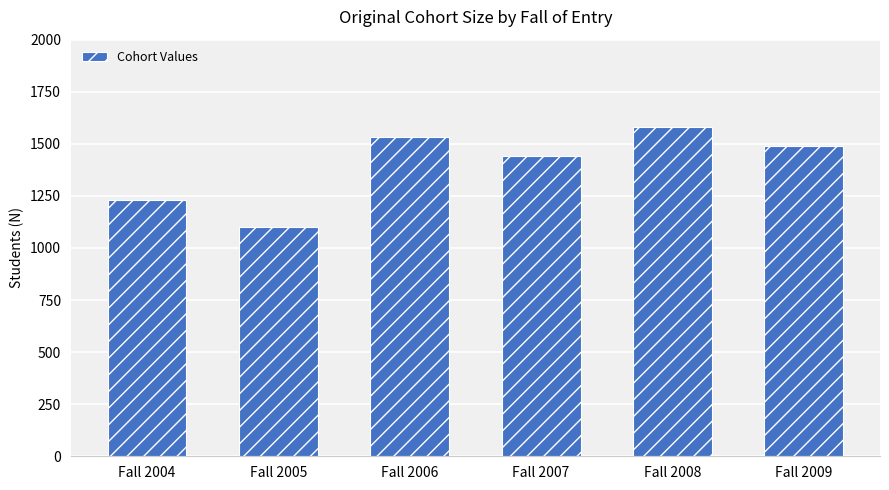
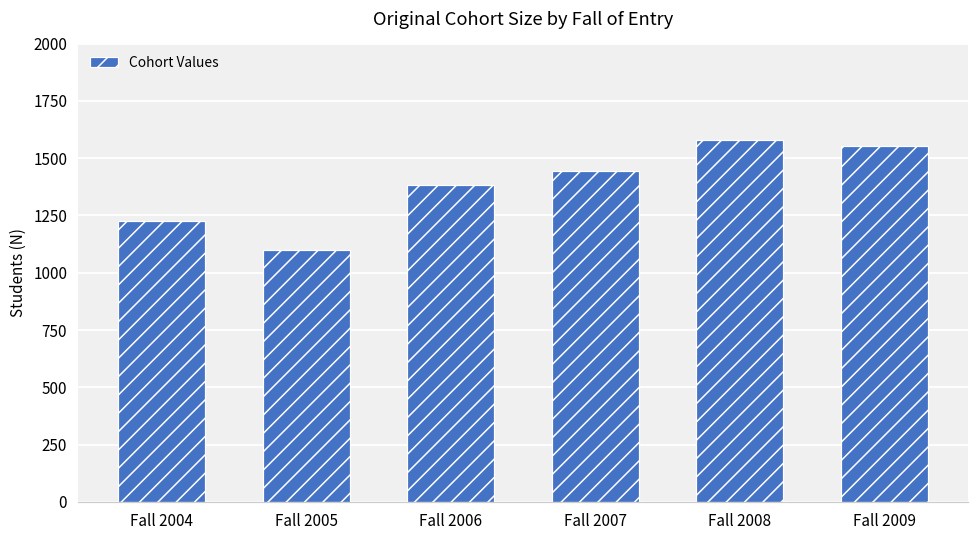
  {
    "Fall 2004": 1230,
    "Fall 2005": 1100,
-   "Fall 2006": 1540,
+   "Fall 2006": 1390,
    "Fall 2007": 1440,
    "Fall 2008": 1580,
-   "Fall 2009": 1490
+   "Fall 2009": 1550
  }
